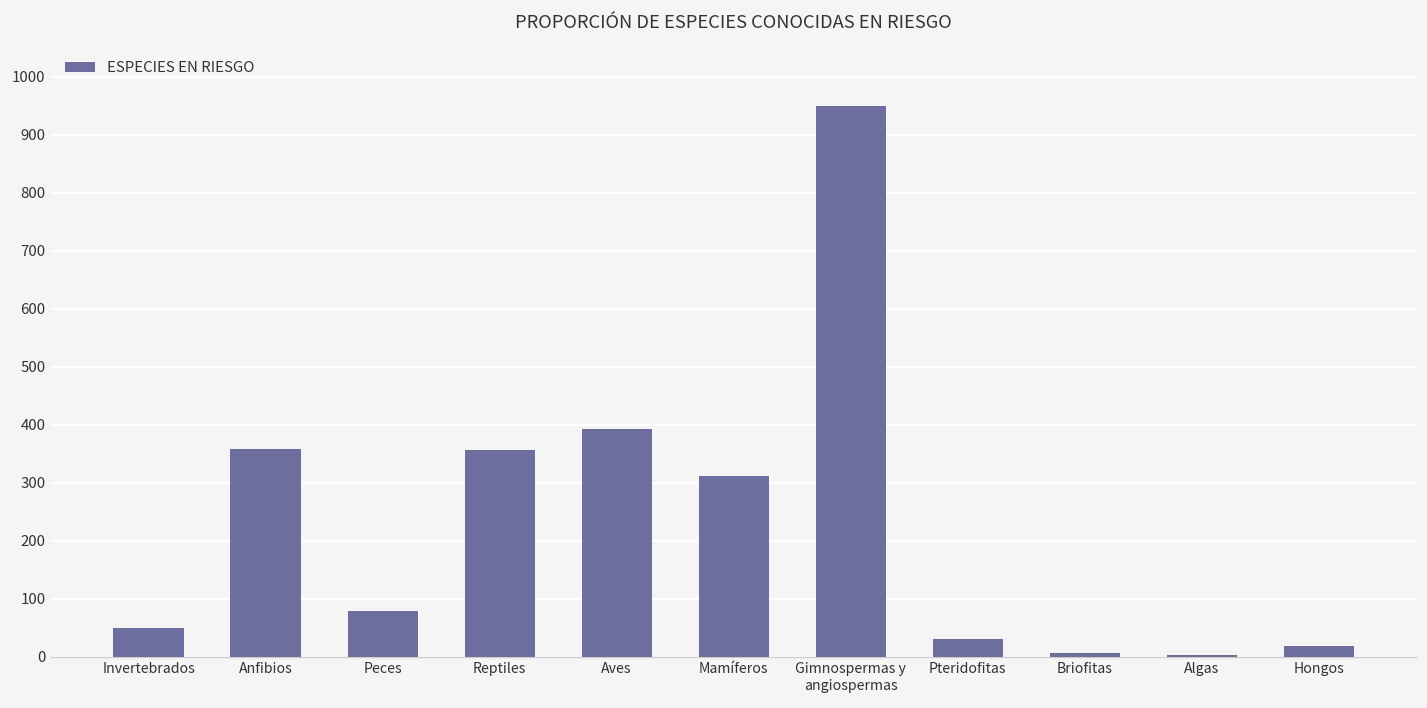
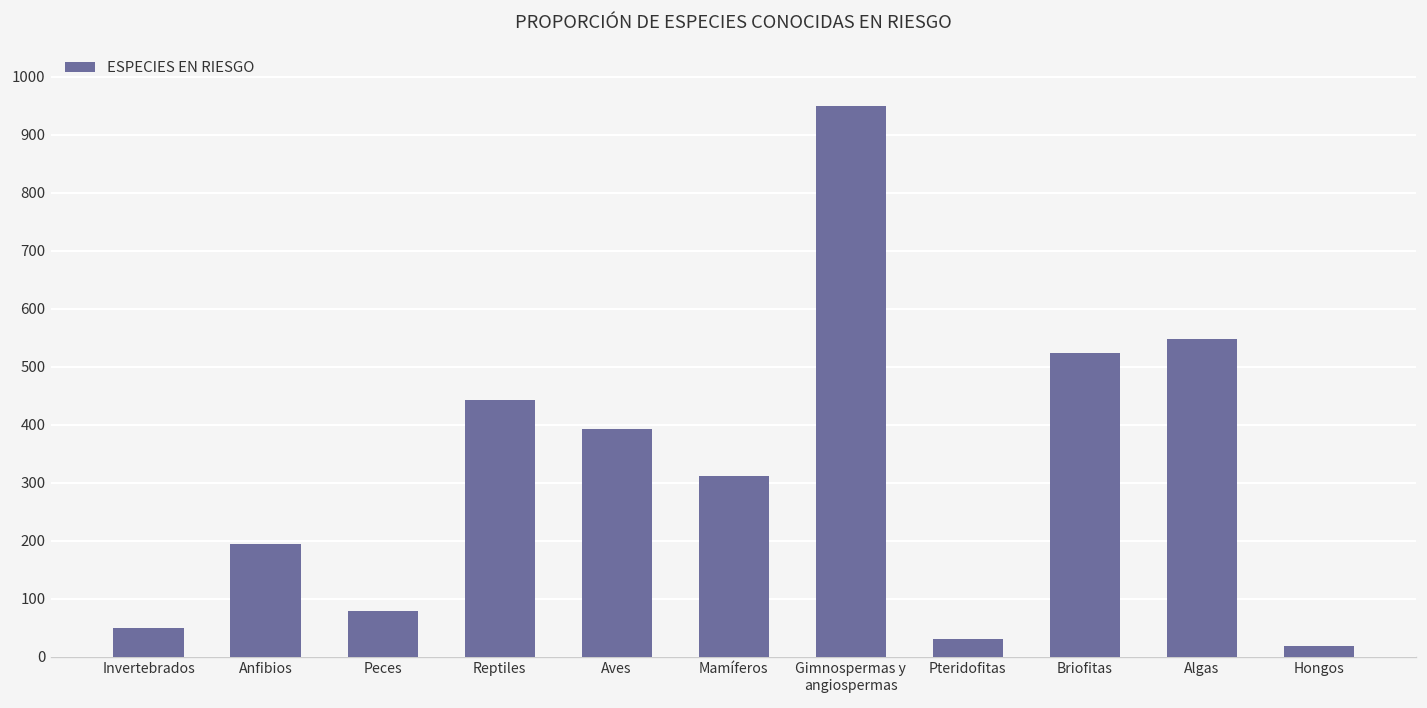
  {
    "Invertebrados": 50,
-   "Anfibios": 360,
+   "Anfibios": 190,
    "Peces": 80,
-   "Reptiles": 360,
+   "Reptiles": 440,
    "Aves": 390,
    "Mamíferos": 310,
    "Gimnospermas y angiospermas": 950,
    "Pteridofitas": 30,
-   "Briofitas": 10,
-   "Algas": 0,
+   "Briofitas": 520,
+   "Algas": 550,
    "Hongos": 20
  }
